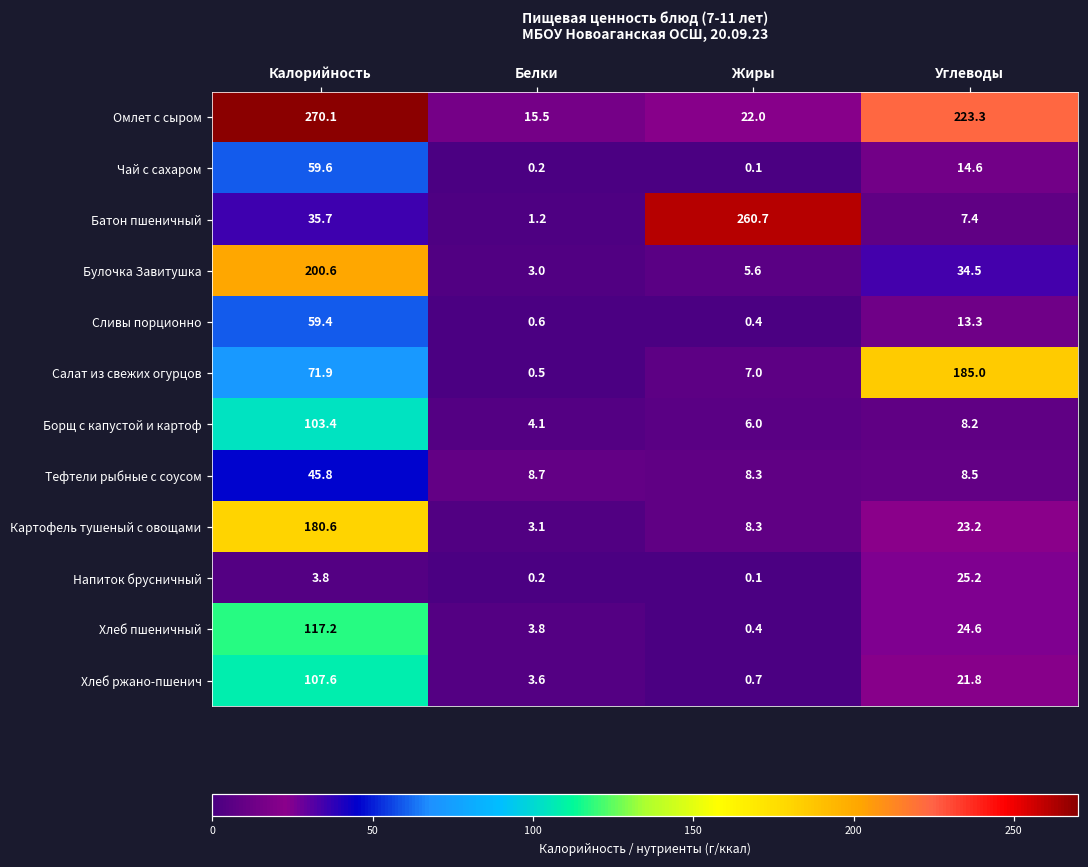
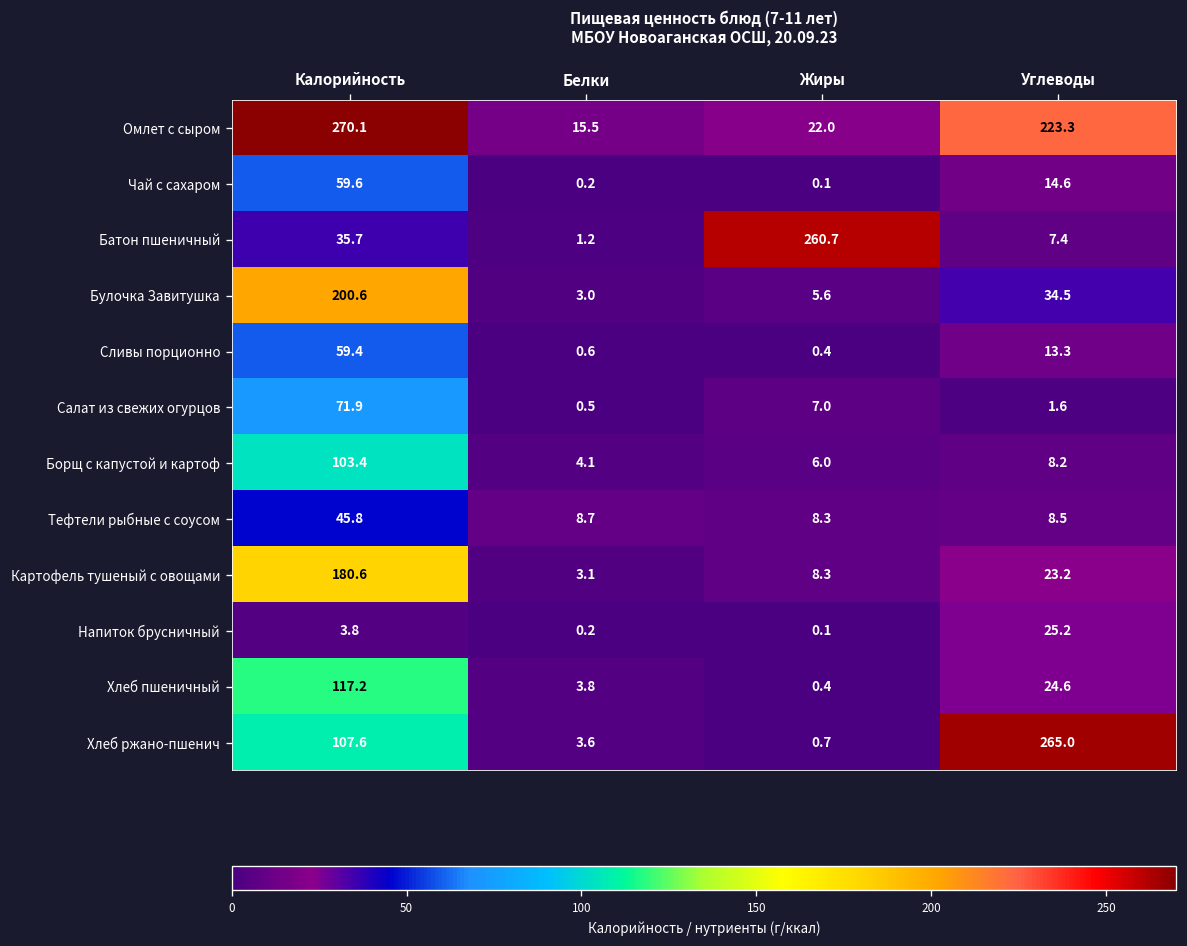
  {
    "Омлет с сыром": {
      "Калорийность": 270.1,
      "Белки": 15.5,
      "Жиры": 22.0,
      "Углеводы": 223.3
    },
    "Чай с сахаром": {
      "Калорийность": 59.6,
      "Белки": 0.2,
      "Жиры": 0.1,
      "Углеводы": 14.6
    },
    "Батон пшеничный": {
      "Калорийность": 35.7,
      "Белки": 1.2,
      "Жиры": 260.7,
      "Углеводы": 7.4
    },
    "Булочка Завитушка": {
      "Калорийность": 200.6,
      "Белки": 3.0,
      "Жиры": 5.6,
      "Углеводы": 34.5
    },
    "Сливы порционно": {
      "Калорийность": 59.4,
      "Белки": 0.6,
      "Жиры": 0.4,
      "Углеводы": 13.3
    },
    "Салат из свежих огурцов": {
      "Калорийность": 71.9,
      "Белки": 0.5,
      "Жиры": 7.0,
-     "Углеводы": 185.0
+     "Углеводы": 1.6
    },
    "Борщ с капустой и картоф": {
      "Калорийность": 103.4,
      "Белки": 4.1,
      "Жиры": 6.0,
      "Углеводы": 8.2
    },
    "Тефтели рыбные с соусом": {
      "Калорийность": 45.8,
      "Белки": 8.7,
      "Жиры": 8.3,
      "Углеводы": 8.5
    },
    "Картофель тушеный с овощами": {
      "Калорийность": 180.6,
      "Белки": 3.1,
      "Жиры": 8.3,
      "Углеводы": 23.2
    },
    "Напиток брусничный": {
      "Калорийность": 3.8,
      "Белки": 0.2,
      "Жиры": 0.1,
      "Углеводы": 25.2
    },
    "Хлеб пшеничный": {
      "Калорийность": 117.2,
      "Белки": 3.8,
      "Жиры": 0.4,
      "Углеводы": 24.6
    },
    "Хлеб ржано-пшенич": {
      "Калорийность": 107.6,
      "Белки": 3.6,
      "Жиры": 0.7,
-     "Углеводы": 21.8
+     "Углеводы": 265.0
    }
  }
